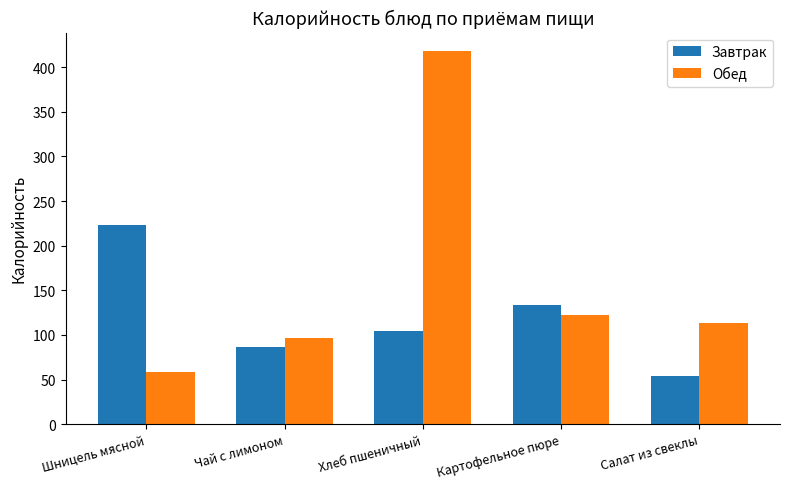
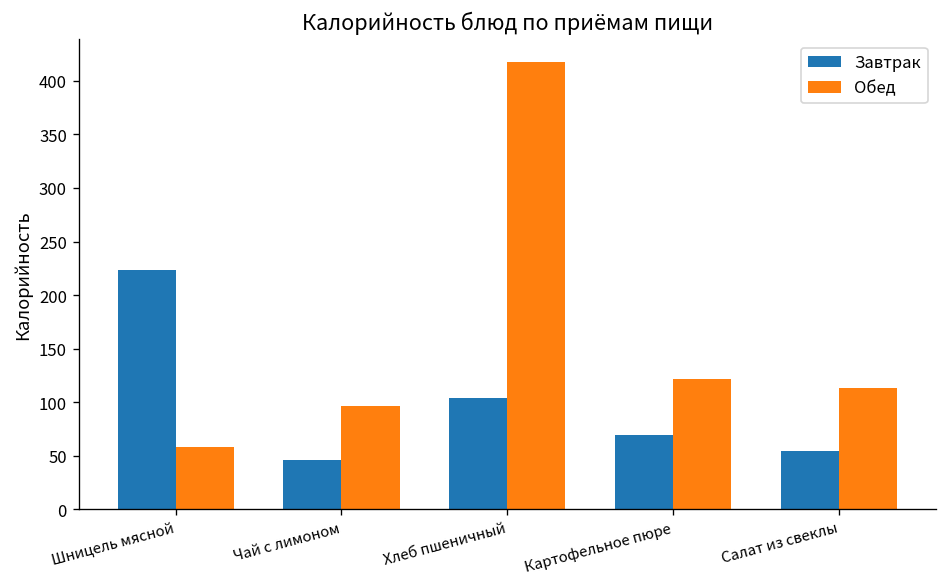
  {
    "Завтрак": {
      "Шницель мясной": 220,
-     "Чай с лимоном": 90,
+     "Чай с лимоном": 50,
      "Хлеб пшеничный": 100,
-     "Картофельное пюре": 130,
+     "Картофельное пюре": 70,
      "Салат из свеклы": 50
    },
    "Обед": {
      "Шницель мясной": 60,
      "Чай с лимоном": 100,
      "Хлеб пшеничный": 420,
      "Картофельное пюре": 120,
      "Салат из свеклы": 110
    }
  }
